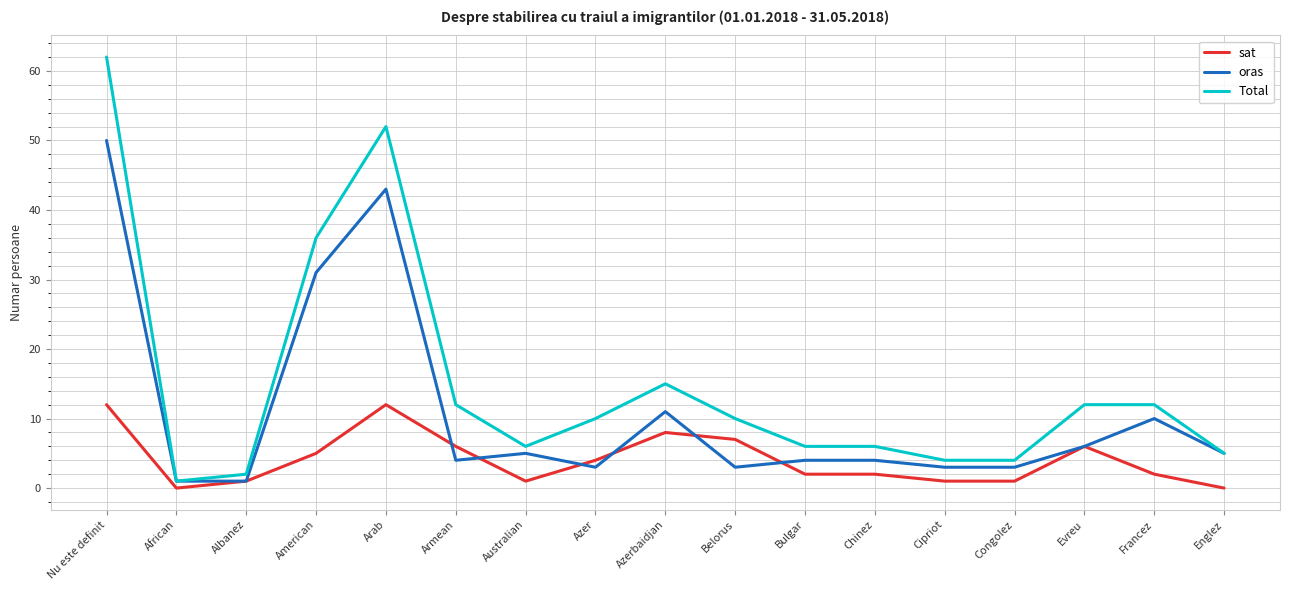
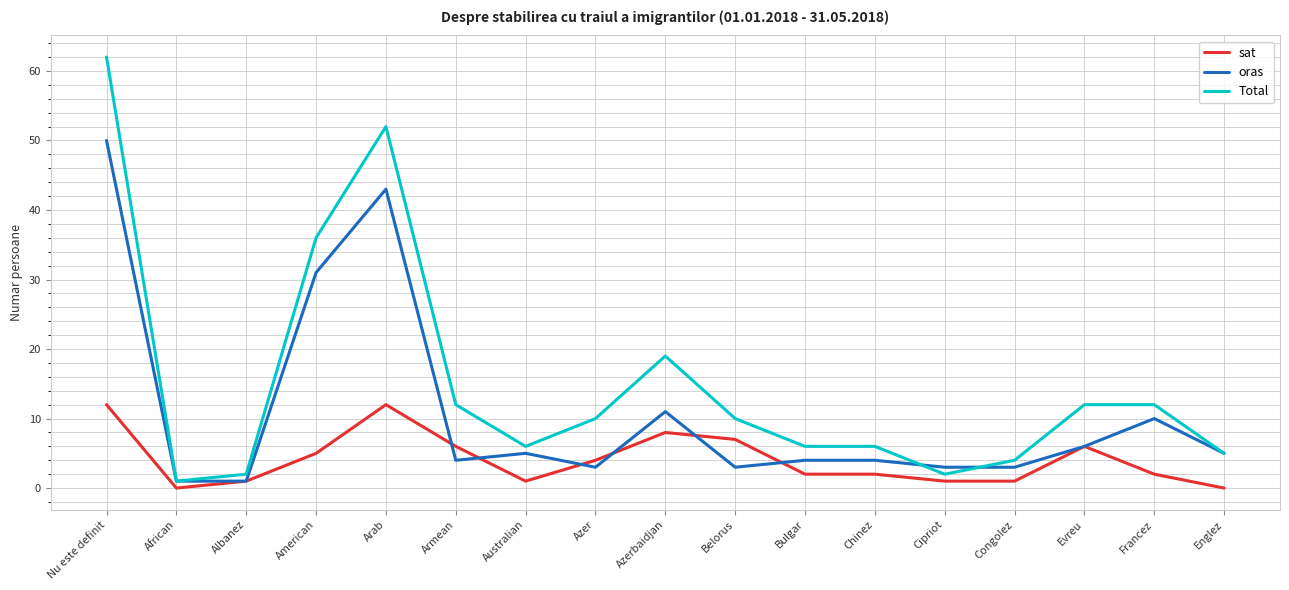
  {
    "sat": {
      "Nu este definit": 12,
      "African": 0,
      "American": 5,
      "Arab": 12,
      "Armean": 6,
      "Australian": 1,
      "Azer": 4,
      "Azerbaidjan": 8,
      "Belorus": 7,
      "Bulgar": 2,
      "Chinez": 2,
      "Cipriot": 1,
      "Congolez": 1,
      "Francez": 2,
      "Englez": 0
    },
    "oras": {
      "Nu este definit": 50,
      "American": 31,
      "Arab": 43,
      "Armean": 4,
      "Australian": 5,
      "Azer": 3,
      "Azerbaidjan": 11,
      "Belorus": 3,
      "Bulgar": 4,
      "Chinez": 4,
      "Cipriot": 3,
      "Congolez": 3,
      "Francez": 10
    },
    "Total": {
      "Nu este definit": 62,
      "Albanez": 2,
      "American": 36,
      "Arab": 52,
      "Armean": 12,
      "Australian": 6,
      "Azer": 10,
-     "Azerbaidjan": 15,
+     "Azerbaidjan": 19,
      "Belorus": 10,
      "Bulgar": 6,
      "Chinez": 6,
-     "Cipriot": 4,
+     "Cipriot": 2,
      "Congolez": 4,
      "Evreu": 12,
      "Francez": 12
    }
  }
